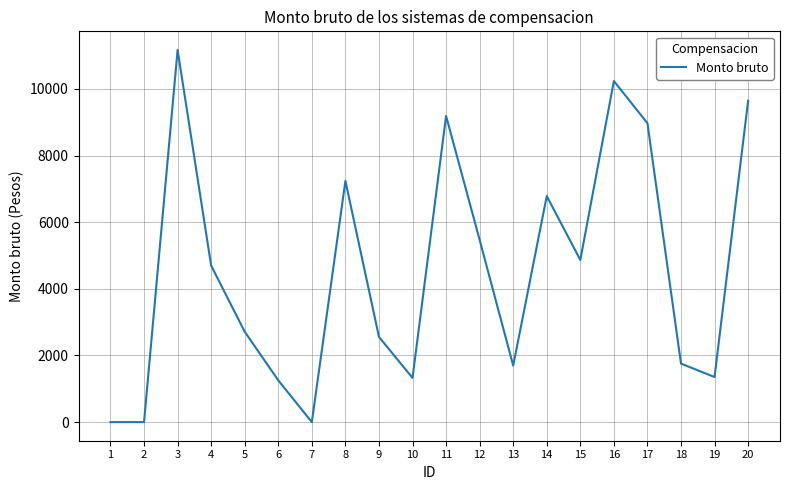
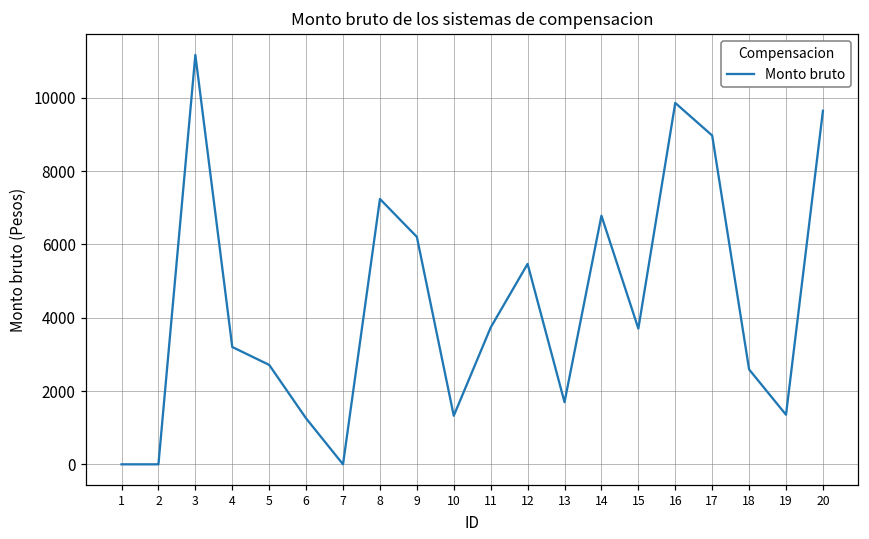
  {
    "1": 0,
    "2": 0,
    "3": 11200,
-   "4": 4700,
+   "4": 3200,
    "5": 2700,
    "6": 1300,
    "7": 0,
    "8": 7200,
-   "9": 2600,
+   "9": 6200,
    "10": 1300,
-   "11": 9200,
+   "11": 3700,
    "12": 5500,
    "13": 1700,
    "14": 6800,
-   "15": 4900,
-   "16": 10200,
+   "15": 3700,
+   "16": 9900,
    "17": 9000,
-   "18": 1800,
+   "18": 2600,
    "19": 1400,
    "20": 9600
  }
